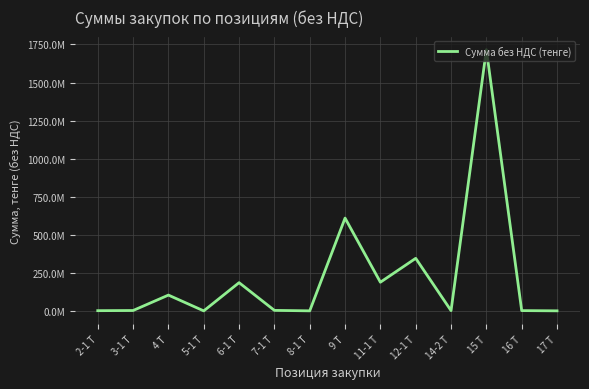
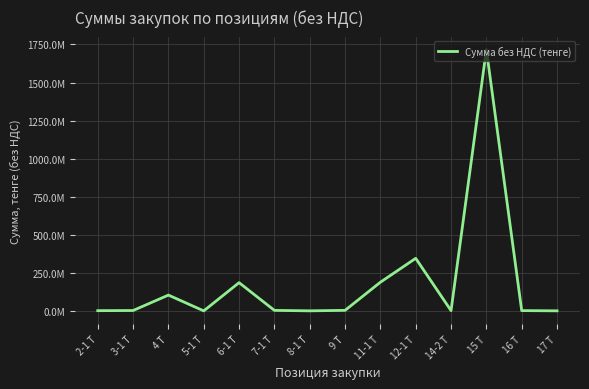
  {
    "2-1 Т": 0,
    "3-1 Т": 0,
    "4 Т": 100000000,
    "5-1 Т": 0,
    "6-1 Т": 190000000,
    "7-1 Т": 0,
    "8-1 Т": 0,
-   "9 Т": 610000000,
+   "9 Т": 0,
    "11-1 Т": 190000000,
    "12-1 Т": 350000000,
    "14-2 Т": 0,
    "16 Т": 0,
    "17 Т": 0
  }
